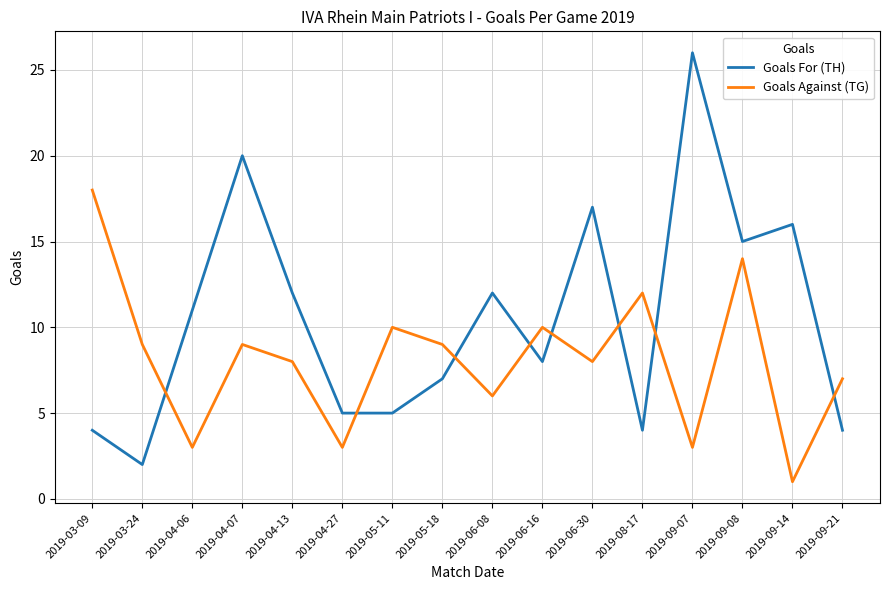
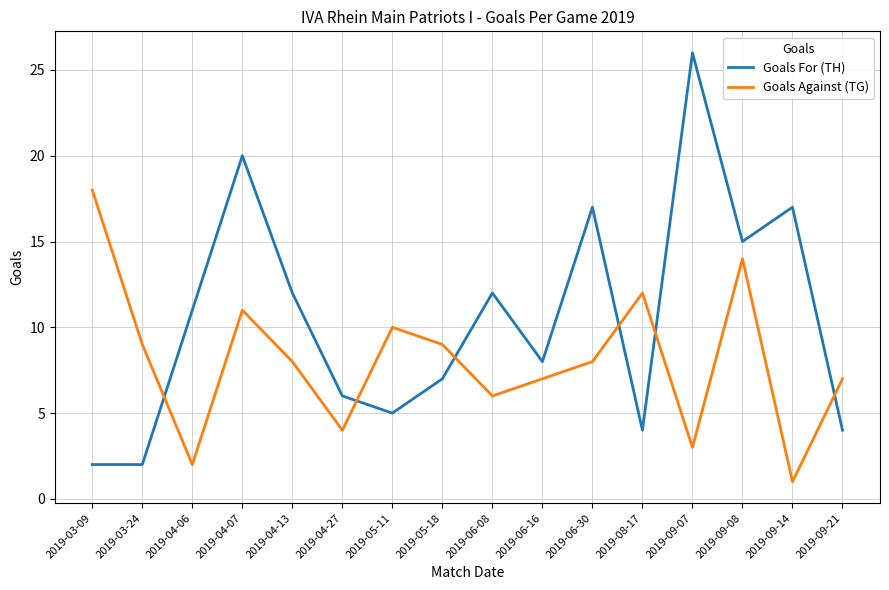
  {
    "Goals For (TH)": {
-     "2019-03-09": 4,
+     "2019-03-09": 2,
      "2019-03-24": 2,
      "2019-04-06": 11,
      "2019-04-07": 20,
      "2019-04-13": 12,
-     "2019-04-27": 5,
+     "2019-04-27": 6,
      "2019-05-11": 5,
      "2019-05-18": 7,
      "2019-06-08": 12,
      "2019-06-16": 8,
      "2019-06-30": 17,
      "2019-08-17": 4,
      "2019-09-07": 26,
      "2019-09-08": 15,
-     "2019-09-14": 16,
+     "2019-09-14": 17,
      "2019-09-21": 4
    },
    "Goals Against (TG)": {
      "2019-03-09": 18,
      "2019-03-24": 9,
-     "2019-04-06": 3,
-     "2019-04-07": 9,
+     "2019-04-06": 2,
+     "2019-04-07": 11,
      "2019-04-13": 8,
-     "2019-04-27": 3,
+     "2019-04-27": 4,
      "2019-05-11": 10,
      "2019-05-18": 9,
      "2019-06-08": 6,
-     "2019-06-16": 10,
+     "2019-06-16": 7,
      "2019-06-30": 8,
      "2019-08-17": 12,
      "2019-09-07": 3,
      "2019-09-08": 14,
      "2019-09-14": 1,
      "2019-09-21": 7
    }
  }
